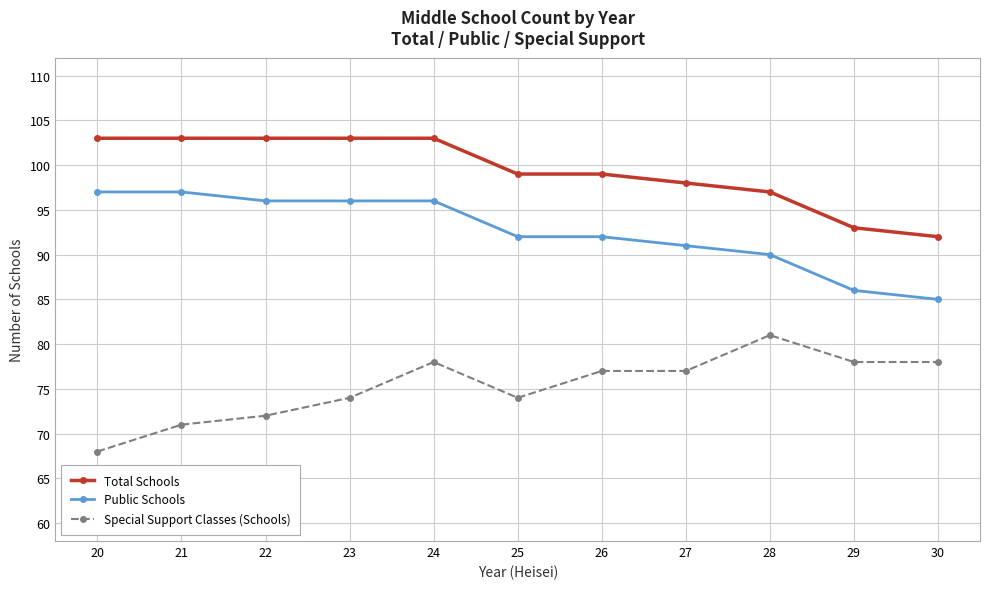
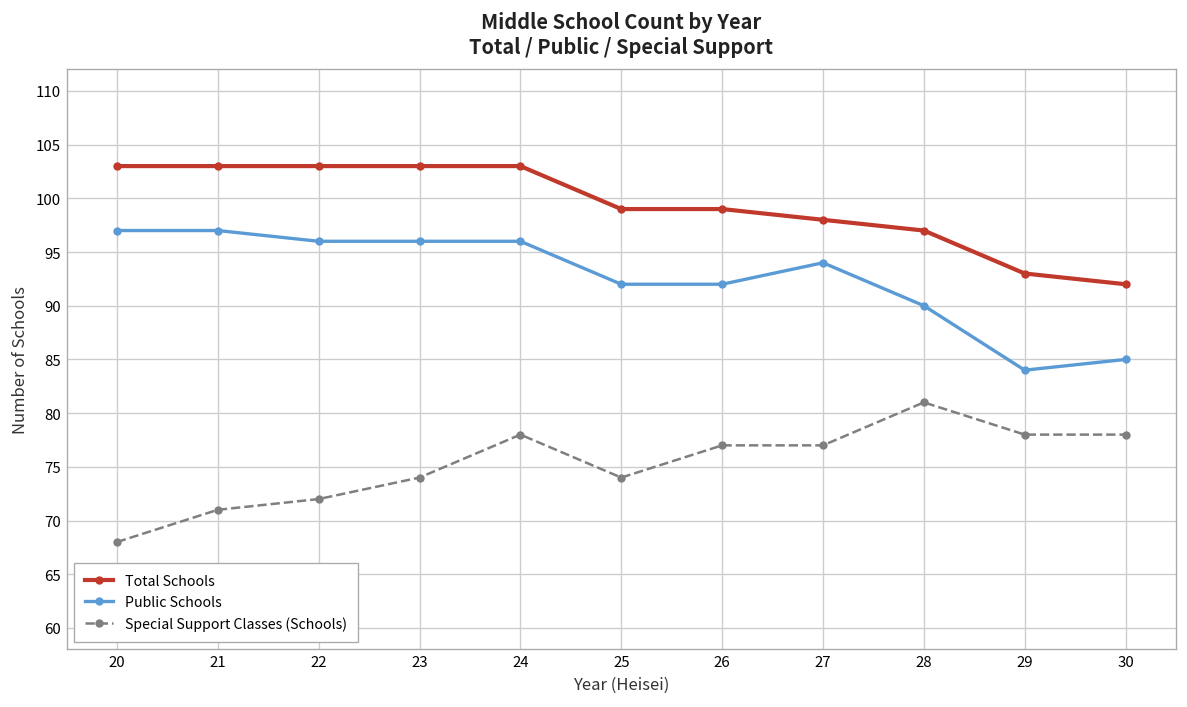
  {
    "Total Schools": {
      "20": 103,
      "21": 103,
      "22": 103,
      "23": 103,
      "24": 103,
      "25": 99,
      "26": 99,
      "27": 98,
      "28": 97,
      "29": 93,
      "30": 92
    },
    "Public Schools": {
      "20": 97,
      "21": 97,
      "22": 96,
      "23": 96,
      "24": 96,
      "25": 92,
      "26": 92,
-     "27": 91,
+     "27": 94,
      "28": 90,
-     "29": 86,
+     "29": 84,
      "30": 85
    },
    "Special Support Classes (Schools)": {
      "20": 68,
      "21": 71,
      "22": 72,
      "23": 74,
      "24": 78,
      "25": 74,
      "26": 77,
      "27": 77,
      "28": 81,
      "29": 78,
      "30": 78
    }
  }
